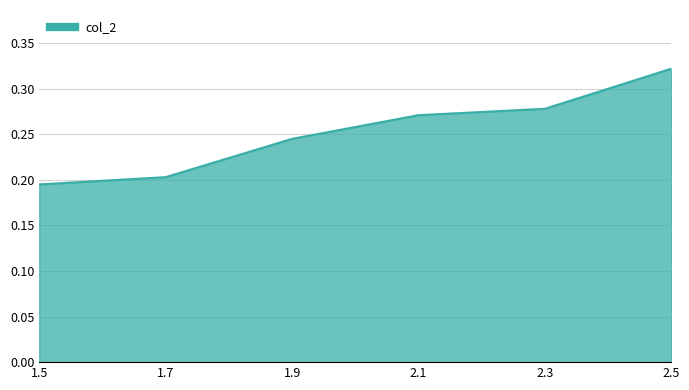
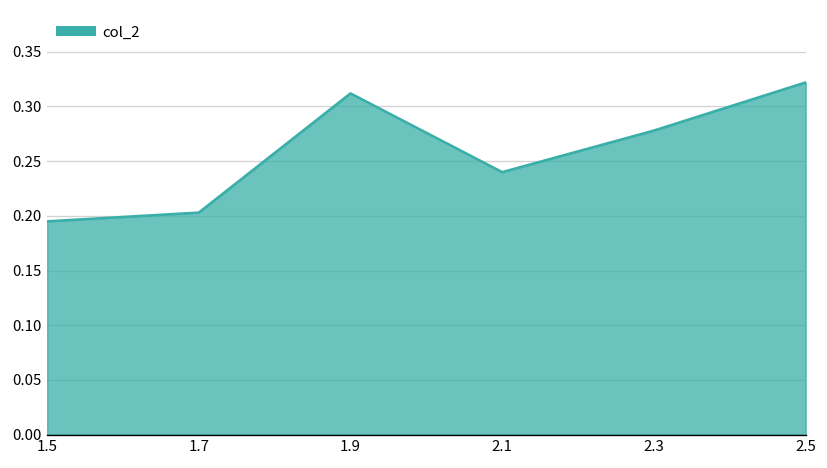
  {
    "1.5": 0.20,
    "1.7": 0.20,
-   "1.9": 0.25,
-   "2.1": 0.27,
+   "1.9": 0.31,
+   "2.1": 0.24,
    "2.3": 0.28,
    "2.5": 0.32
  }
